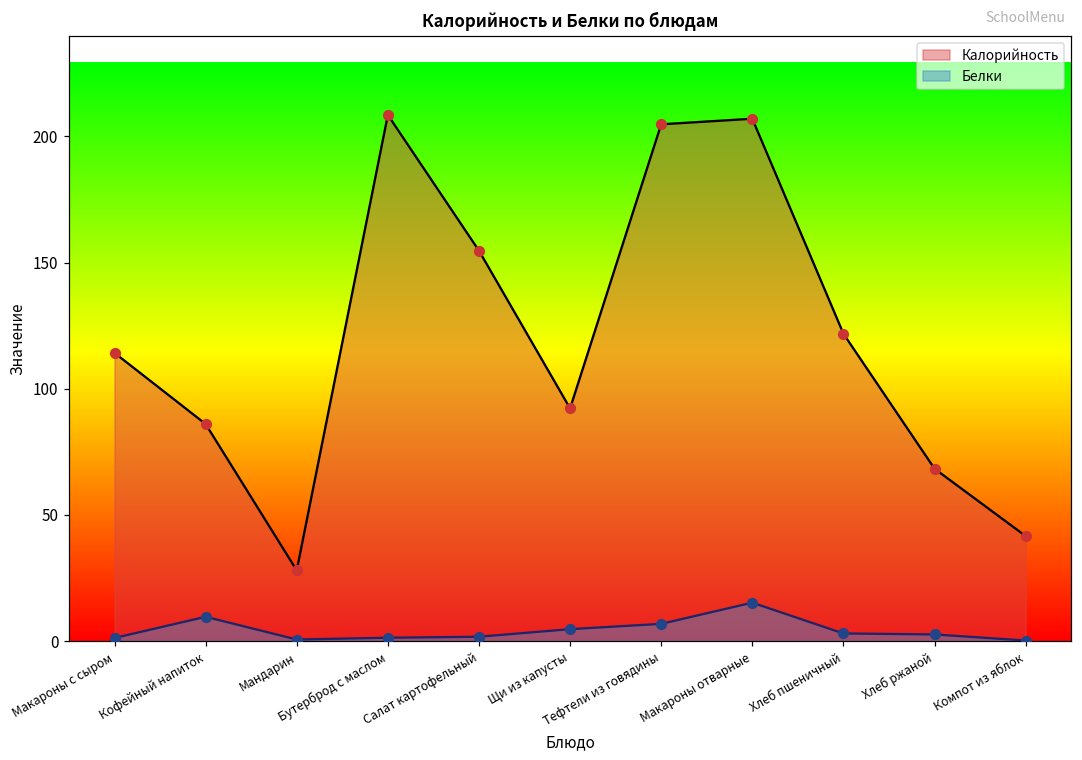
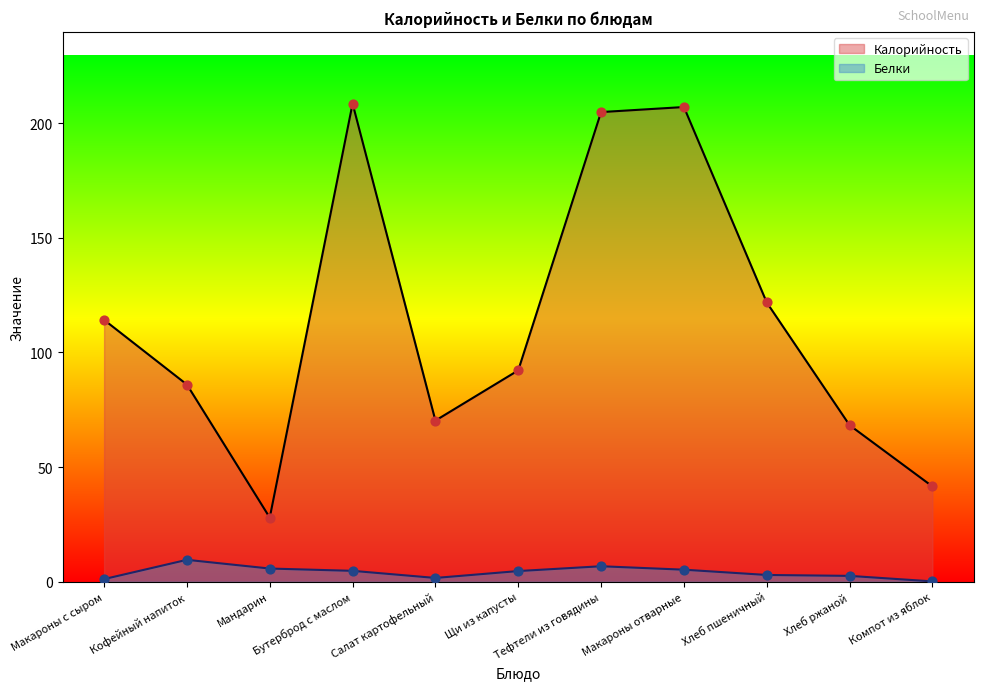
  {
    "Калорийность": {
      "Макароны с сыром": 114,
      "Кофейный напиток": 86,
      "Мандарин": 28,
      "Бутерброд с маслом": 209,
-     "Салат картофельный": 155,
+     "Салат картофельный": 70,
      "Щи из капусты": 92,
      "Тефтели из говядины": 205,
      "Макароны отварные": 207,
      "Хлеб пшеничный": 122,
      "Хлеб ржаной": 68,
      "Компот из яблок": 42
    },
    "Белки": {
      "Макароны с сыром": 1,
      "Кофейный напиток": 10,
-     "Мандарин": 1,
-     "Бутерброд с маслом": 1,
+     "Мандарин": 6,
+     "Бутерброд с маслом": 5,
      "Салат картофельный": 2,
      "Щи из капусты": 5,
      "Тефтели из говядины": 7,
-     "Макароны отварные": 15,
+     "Макароны отварные": 5,
      "Хлеб пшеничный": 3,
      "Хлеб ржаной": 3,
      "Компот из яблок": 0
    }
  }
